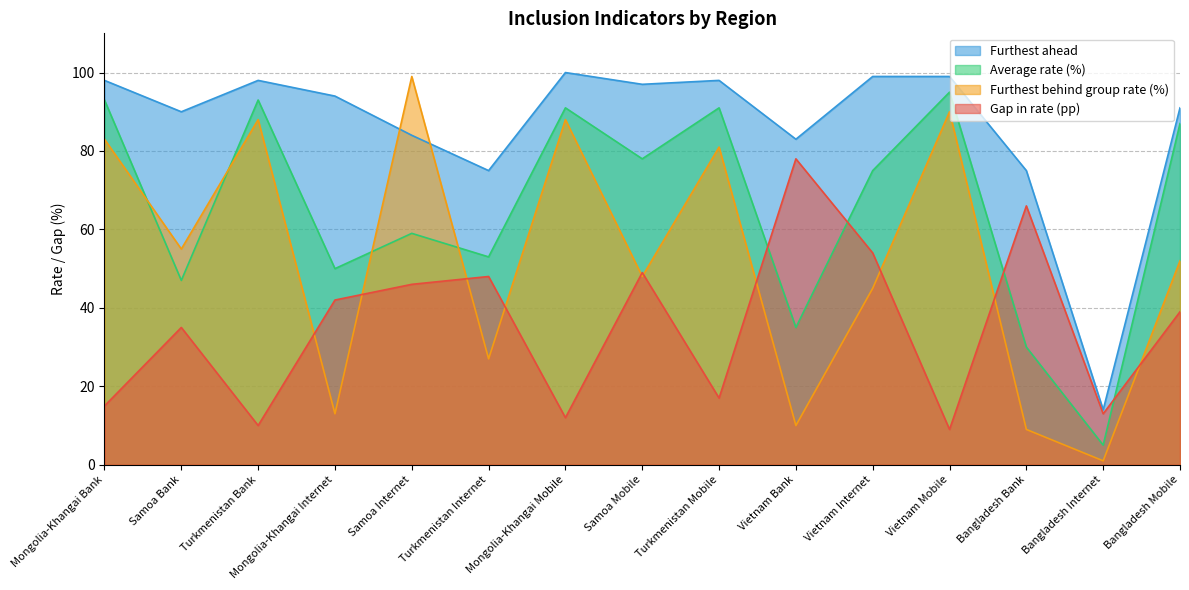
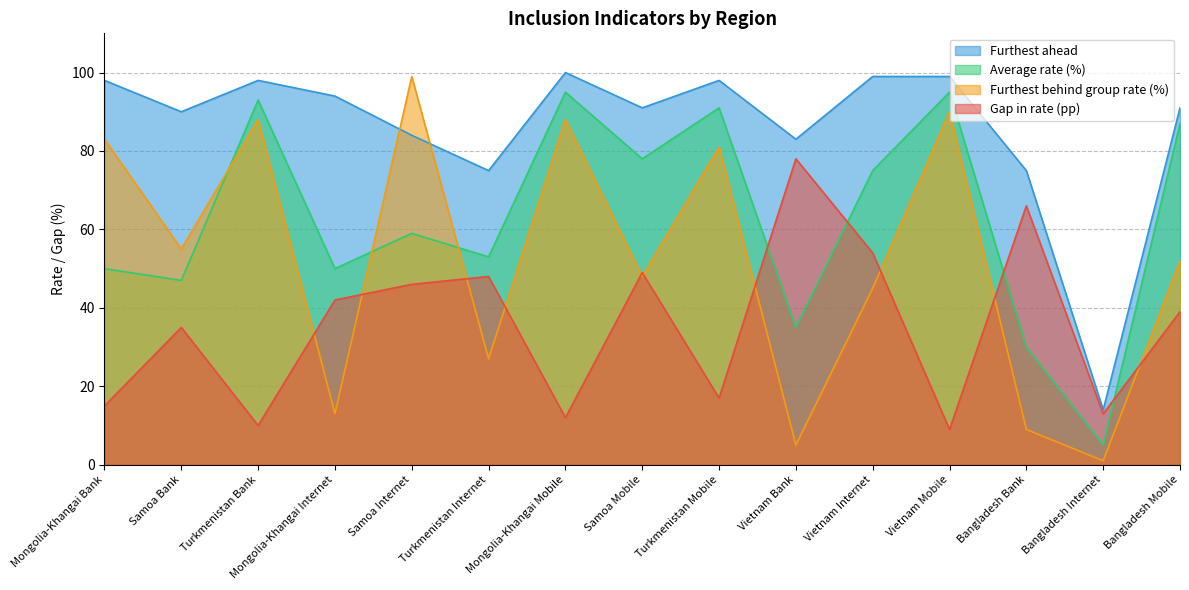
  {
    "Furthest ahead": {
      "Mongolia-Khangai Bank": 98,
      "Samoa Bank": 90,
      "Turkmenistan Bank": 98,
      "Mongolia-Khangai Internet": 94,
      "Samoa Internet": 84,
      "Turkmenistan Internet": 75,
      "Mongolia-Khangai Mobile": 100,
-     "Samoa Mobile": 97,
+     "Samoa Mobile": 91,
      "Turkmenistan Mobile": 98,
      "Vietnam Bank": 83,
      "Vietnam Internet": 99,
      "Vietnam Mobile": 99,
      "Bangladesh Bank": 75,
      "Bangladesh Internet": 14,
      "Bangladesh Mobile": 91
    },
    "Average rate (%)": {
-     "Mongolia-Khangai Bank": 93,
+     "Mongolia-Khangai Bank": 50,
      "Samoa Bank": 47,
      "Turkmenistan Bank": 93,
      "Mongolia-Khangai Internet": 50,
      "Samoa Internet": 59,
      "Turkmenistan Internet": 53,
-     "Mongolia-Khangai Mobile": 91,
+     "Mongolia-Khangai Mobile": 95,
      "Samoa Mobile": 78,
      "Turkmenistan Mobile": 91,
      "Vietnam Bank": 35,
      "Vietnam Internet": 75,
      "Vietnam Mobile": 95,
      "Bangladesh Bank": 30,
      "Bangladesh Internet": 5,
      "Bangladesh Mobile": 87
    },
    "Furthest behind group rate (%)": {
      "Mongolia-Khangai Bank": 83,
      "Samoa Bank": 55,
      "Turkmenistan Bank": 88,
      "Mongolia-Khangai Internet": 13,
      "Samoa Internet": 99,
      "Turkmenistan Internet": 27,
      "Mongolia-Khangai Mobile": 88,
      "Samoa Mobile": 48,
      "Turkmenistan Mobile": 81,
-     "Vietnam Bank": 10,
+     "Vietnam Bank": 5,
      "Vietnam Internet": 45,
      "Vietnam Mobile": 90,
      "Bangladesh Bank": 9,
      "Bangladesh Internet": 1,
      "Bangladesh Mobile": 52
    },
    "Gap in rate (pp)": {
      "Mongolia-Khangai Bank": 15,
      "Samoa Bank": 35,
      "Turkmenistan Bank": 10,
      "Mongolia-Khangai Internet": 42,
      "Samoa Internet": 46,
      "Turkmenistan Internet": 48,
      "Mongolia-Khangai Mobile": 12,
      "Samoa Mobile": 49,
      "Turkmenistan Mobile": 17,
      "Vietnam Bank": 78,
      "Vietnam Internet": 54,
      "Vietnam Mobile": 9,
      "Bangladesh Bank": 66,
      "Bangladesh Internet": 13,
      "Bangladesh Mobile": 39
    }
  }
